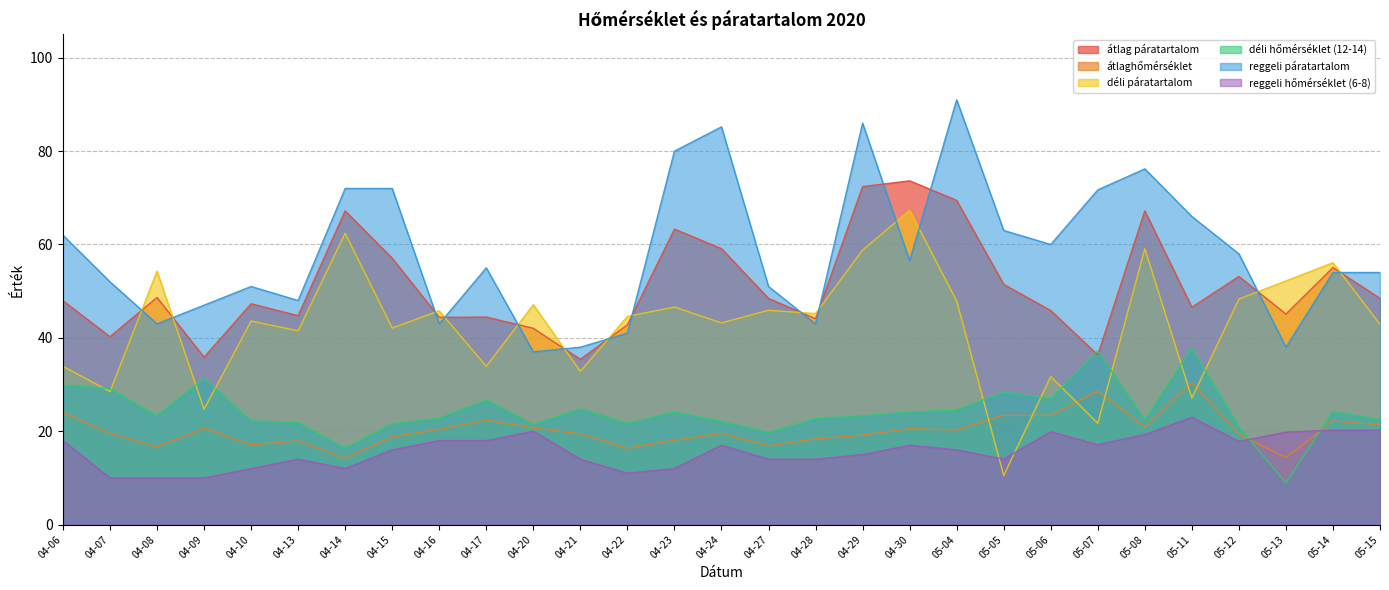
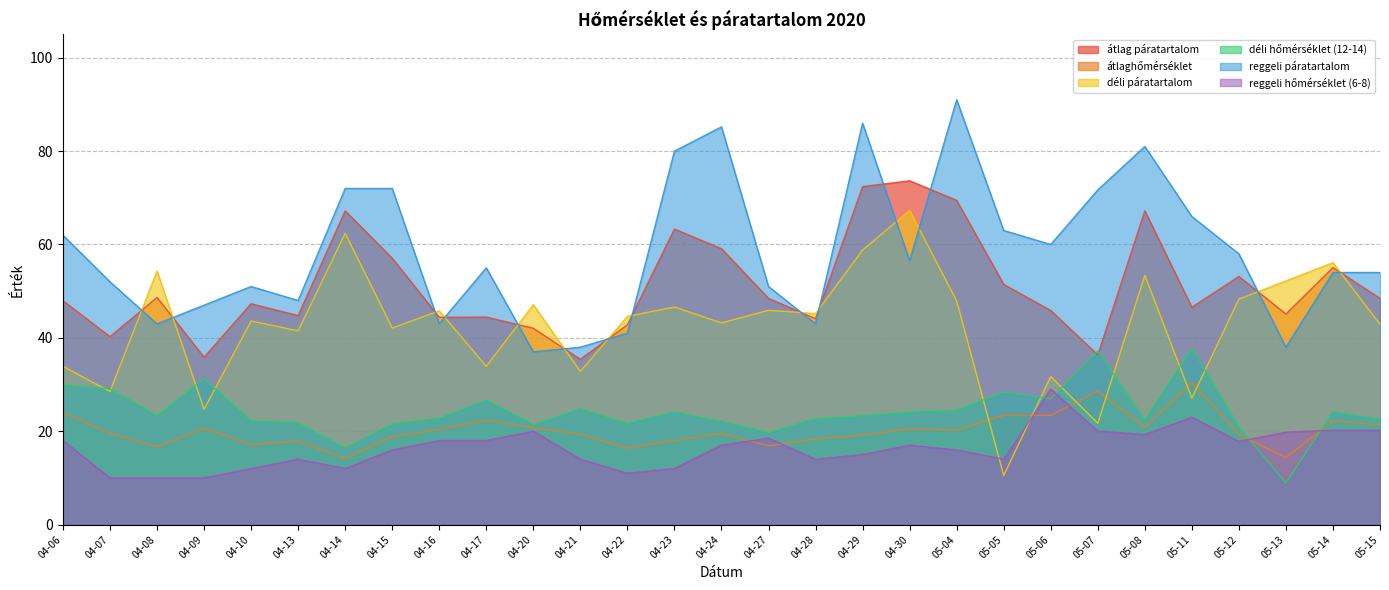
  {
    "déli páratartalom": {
      "04-06": 34,
      "04-07": 29,
      "04-08": 54,
      "04-09": 25,
      "04-10": 44,
      "04-13": 42,
      "04-14": 62,
      "04-15": 42,
      "04-16": 46,
      "04-17": 34,
      "04-20": 47,
      "04-21": 33,
      "04-22": 45,
      "04-23": 47,
      "04-24": 43,
      "04-27": 46,
      "04-28": 45,
      "04-29": 59,
      "04-30": 67,
      "05-04": 48,
      "05-05": 11,
      "05-06": 32,
      "05-07": 22,
-     "05-08": 59,
+     "05-08": 53,
      "05-11": 27,
      "05-12": 48,
      "05-13": 52,
      "05-14": 56,
      "05-15": 43
    },
    "déli hőmérséklet (12-14)": {
      "04-06": 30,
      "04-07": 29,
      "04-08": 23,
      "04-09": 31,
      "04-10": 22,
      "04-13": 22,
      "04-14": 16,
      "04-15": 22,
      "04-16": 23,
      "04-17": 27,
      "04-20": 21,
      "04-21": 25,
      "04-22": 22,
      "04-23": 24,
      "04-24": 22,
      "04-27": 20,
      "04-28": 23,
      "04-29": 23,
      "04-30": 24,
      "05-04": 25,
      "05-05": 28,
      "05-06": 27,
      "05-07": 37,
      "05-08": 22,
      "05-11": 38,
      "05-12": 21,
      "05-13": 9,
      "05-14": 24,
      "05-15": 23
    },
    "reggeli páratartalom": {
      "04-06": 62,
      "04-07": 52,
      "04-08": 43,
      "04-09": 47,
      "04-10": 51,
      "04-13": 48,
      "04-14": 72,
      "04-15": 72,
      "04-16": 43,
      "04-17": 55,
      "04-20": 37,
      "04-21": 38,
      "04-22": 41,
      "04-23": 80,
      "04-24": 85,
      "04-27": 51,
      "04-28": 43,
      "04-29": 86,
      "04-30": 57,
      "05-04": 91,
      "05-05": 63,
      "05-06": 60,
      "05-07": 72,
-     "05-08": 76,
+     "05-08": 81,
      "05-11": 66,
      "05-12": 58,
      "05-13": 38,
      "05-14": 54,
      "05-15": 54
    },
    "reggeli hőmérséklet (6-8)": {
      "04-06": 18,
      "04-07": 10,
      "04-08": 10,
      "04-09": 10,
      "04-10": 12,
      "04-13": 14,
      "04-14": 12,
      "04-15": 16,
      "04-16": 18,
      "04-17": 18,
      "04-20": 20,
      "04-21": 14,
      "04-22": 11,
      "04-23": 12,
      "04-24": 17,
-     "04-27": 14,
+     "04-27": 19,
      "04-28": 14,
      "04-29": 15,
      "04-30": 17,
      "05-04": 16,
      "05-05": 14,
-     "05-06": 20,
-     "05-07": 17,
+     "05-06": 29,
+     "05-07": 20,
      "05-08": 19,
      "05-11": 23,
      "05-12": 18,
      "05-13": 20,
      "05-14": 20,
      "05-15": 20
    }
  }
